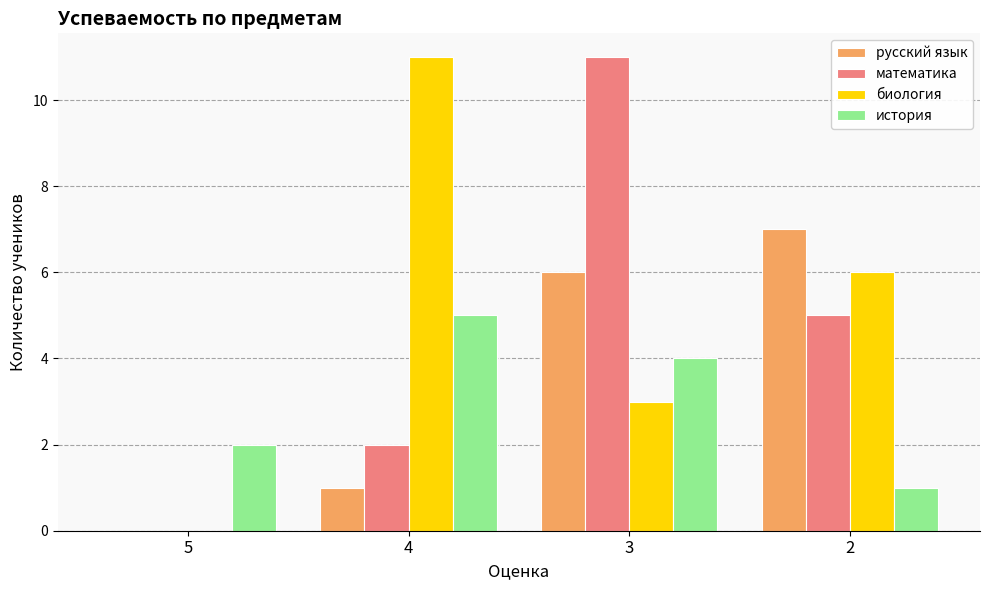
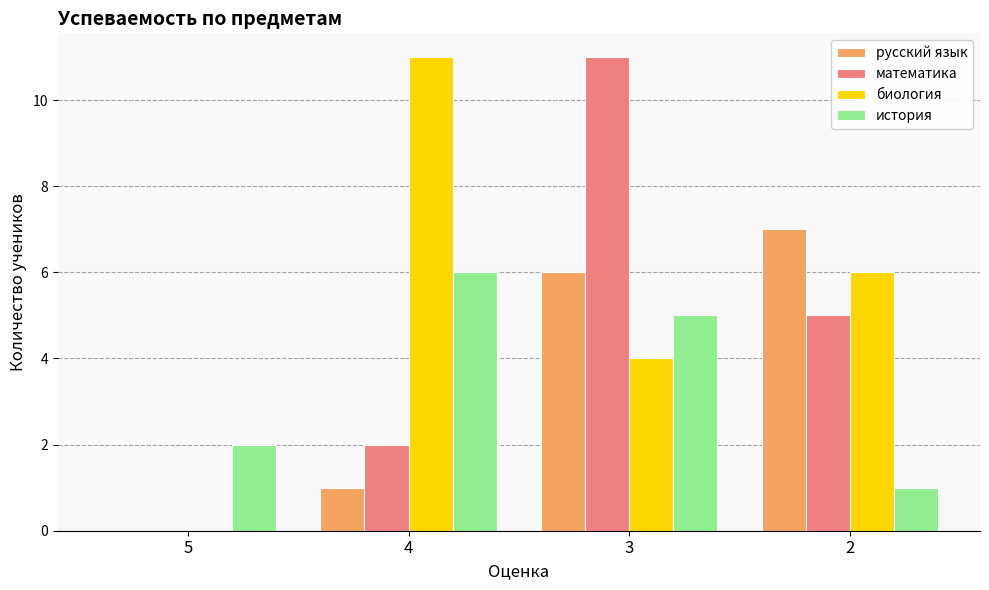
  {
    "биология": {
      "5": 0,
      "4": 11,
-     "3": 3,
+     "3": 4,
      "2": 6
    },
    "история": {
      "5": 2,
-     "4": 5,
-     "3": 4,
+     "4": 6,
+     "3": 5,
      "2": 1
    }
  }
